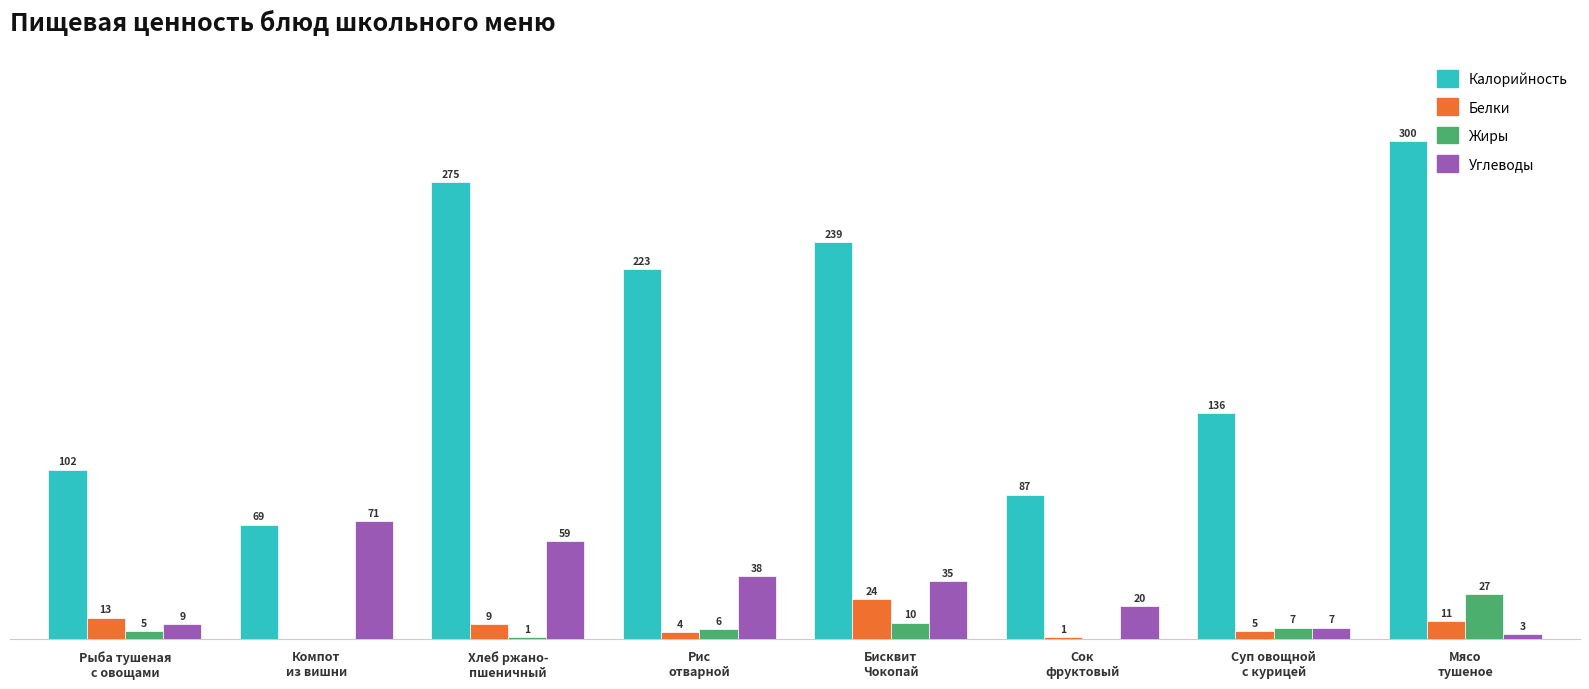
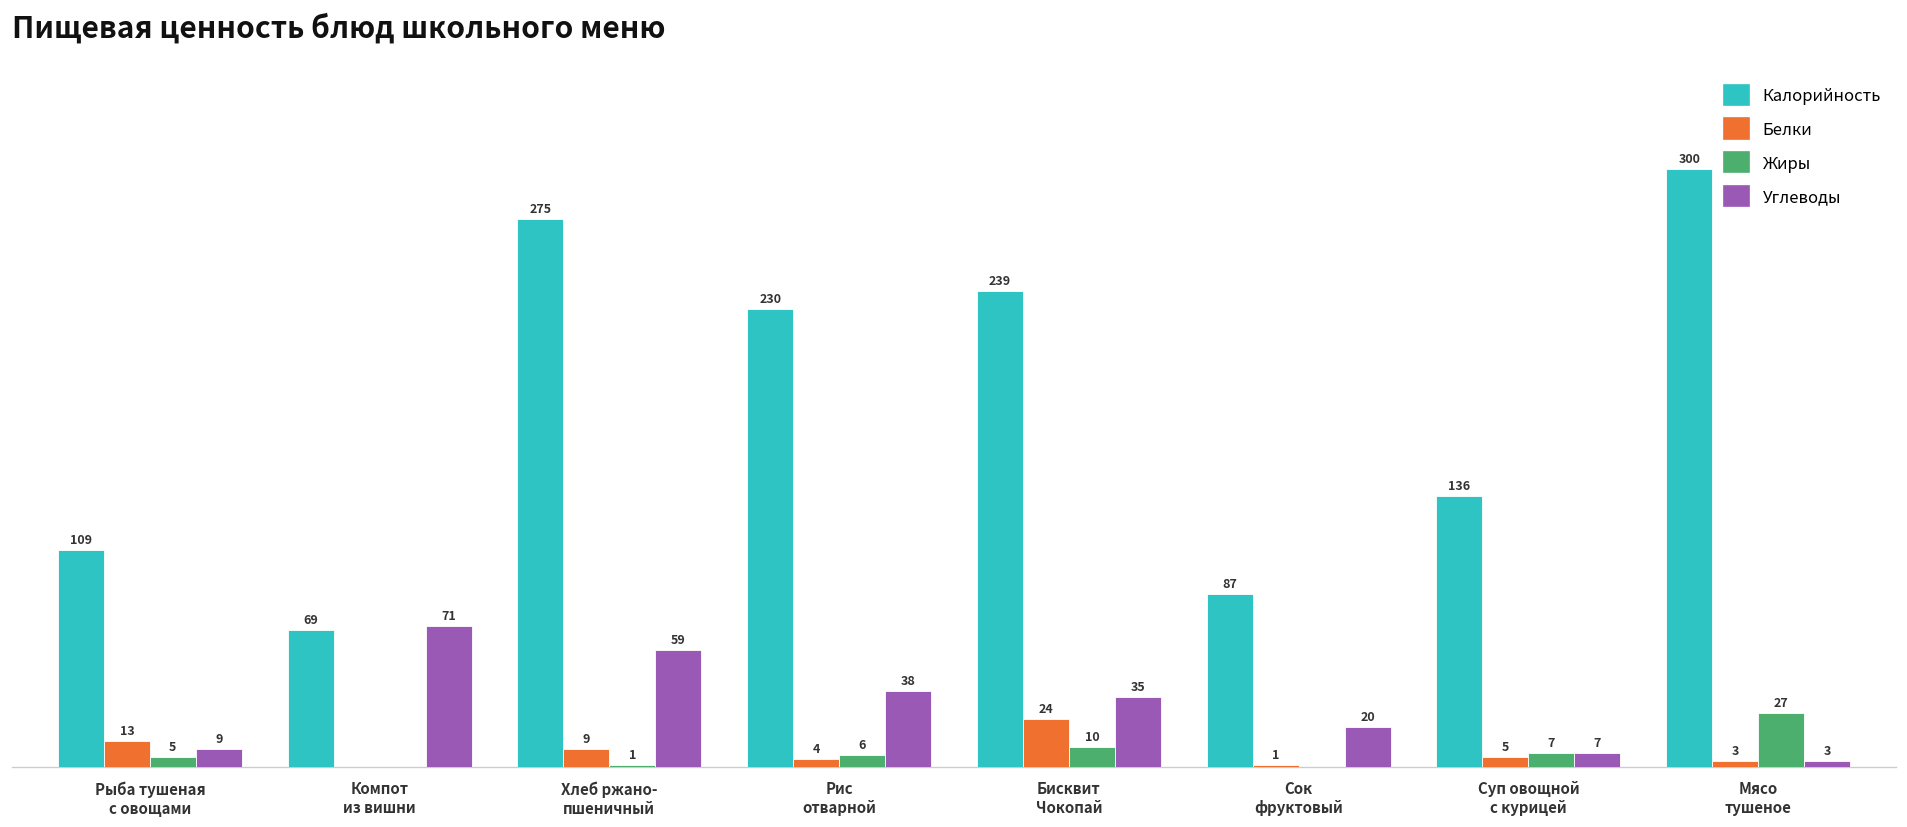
  {
    "Калорийность": {
-     "Рыба тушеная с овощами": 102,
+     "Рыба тушеная с овощами": 109,
      "Компот из вишни": 69,
      "Хлеб ржано- пшеничный": 275,
-     "Рис отварной": 223,
+     "Рис отварной": 230,
      "Бисквит Чокопай": 239,
      "Сок фруктовый": 87,
      "Суп овощной с курицей": 136,
      "Мясо тушеное": 300
    },
    "Белки": {
      "Рыба тушеная с овощами": 13,
      "Хлеб ржано- пшеничный": 9,
      "Рис отварной": 4,
      "Бисквит Чокопай": 24,
      "Сок фруктовый": 1,
      "Суп овощной с курицей": 5,
-     "Мясо тушеное": 11
+     "Мясо тушеное": 3
    },
    "Жиры": {
      "Рыба тушеная с овощами": 5,
      "Хлеб ржано- пшеничный": 1,
      "Рис отварной": 6,
      "Бисквит Чокопай": 10,
      "Суп овощной с курицей": 7,
      "Мясо тушеное": 27
    },
    "Углеводы": {
      "Рыба тушеная с овощами": 9,
      "Компот из вишни": 71,
      "Хлеб ржано- пшеничный": 59,
      "Рис отварной": 38,
      "Бисквит Чокопай": 35,
      "Сок фруктовый": 20,
      "Суп овощной с курицей": 7,
      "Мясо тушеное": 3
    }
  }
